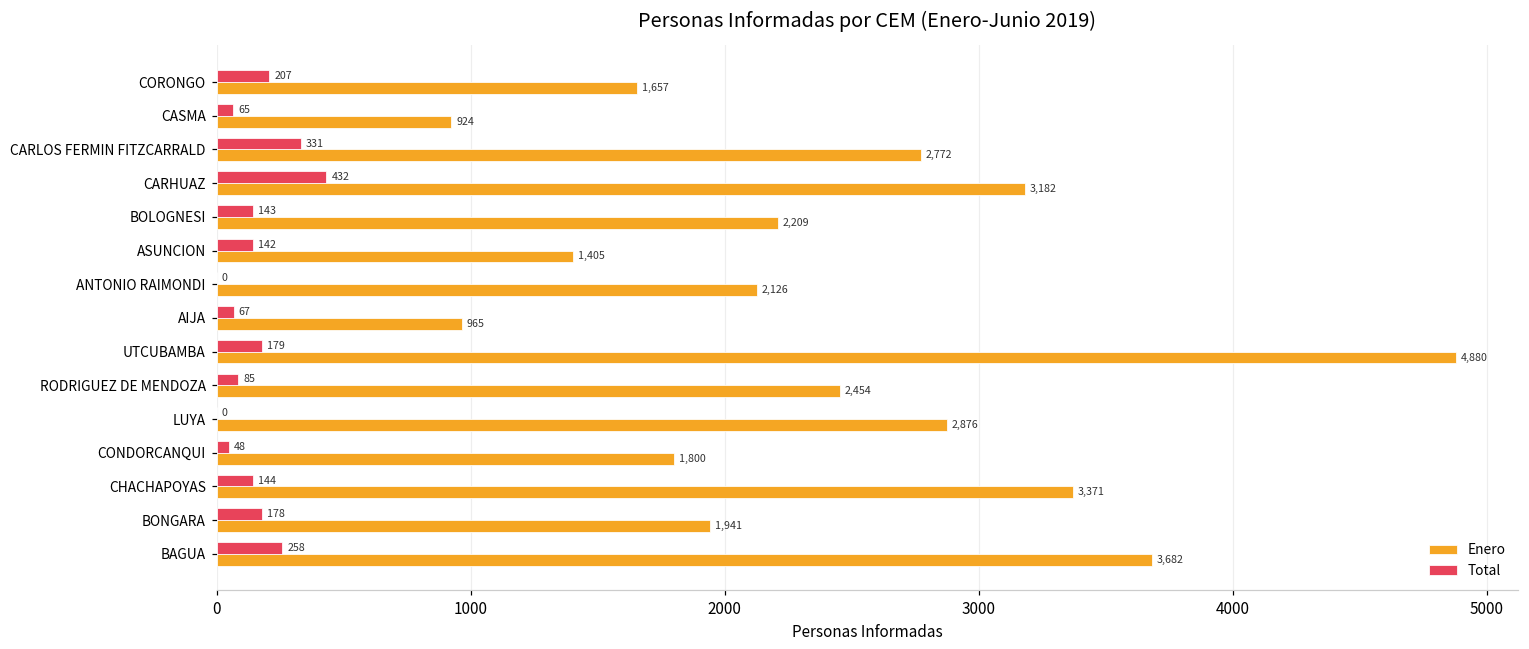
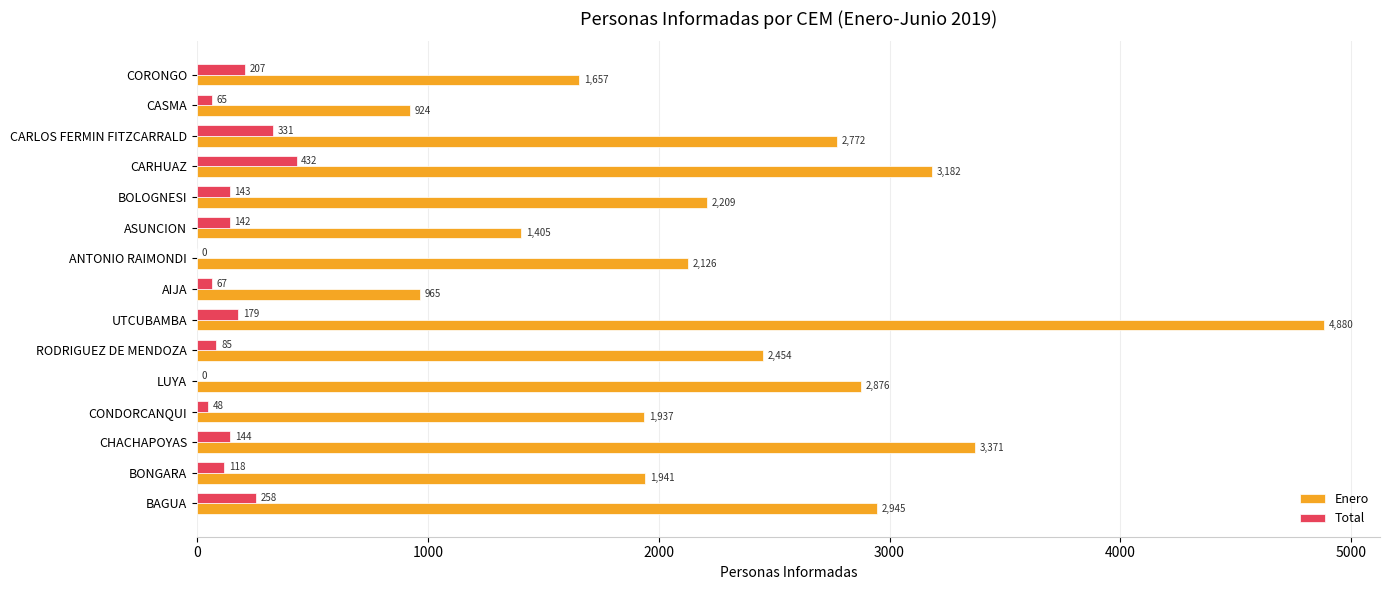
  {
    "Enero": {
      "CORONGO": "1,657",
      "CASMA": "924",
      "CARLOS FERMIN FITZCARRALD": "2,772",
      "CARHUAZ": "3,182",
      "BOLOGNESI": "2,209",
      "ASUNCION": "1,405",
      "ANTONIO RAIMONDI": "2,126",
      "AIJA": "965",
      "UTCUBAMBA": "4,880",
      "RODRIGUEZ DE MENDOZA": "2,454",
      "LUYA": "2,876",
-     "CONDORCANQUI": "1,800",
+     "CONDORCANQUI": "1,937",
      "CHACHAPOYAS": "3,371",
      "BONGARA": "1,941",
-     "BAGUA": "3,682"
+     "BAGUA": "2,945"
    },
    "Total": {
      "CORONGO": "207",
      "CASMA": "65",
      "CARLOS FERMIN FITZCARRALD": "331",
      "CARHUAZ": "432",
      "BOLOGNESI": "143",
      "ASUNCION": "142",
      "ANTONIO RAIMONDI": "0",
      "AIJA": "67",
      "UTCUBAMBA": "179",
      "RODRIGUEZ DE MENDOZA": "85",
      "LUYA": "0",
      "CONDORCANQUI": "48",
      "CHACHAPOYAS": "144",
-     "BONGARA": "178",
+     "BONGARA": "118",
      "BAGUA": "258"
    }
  }
